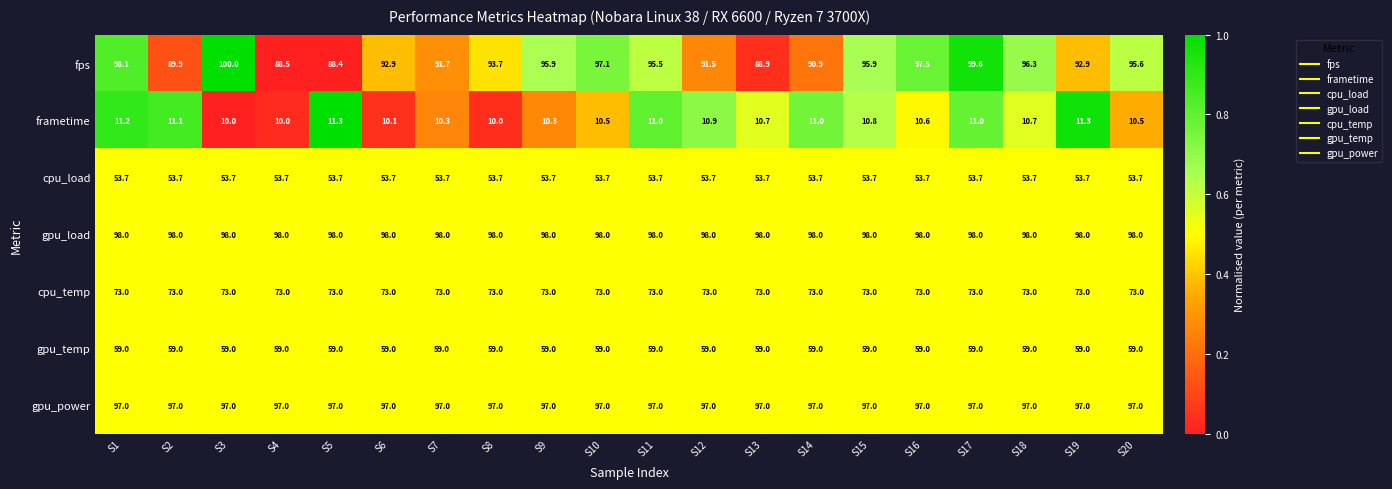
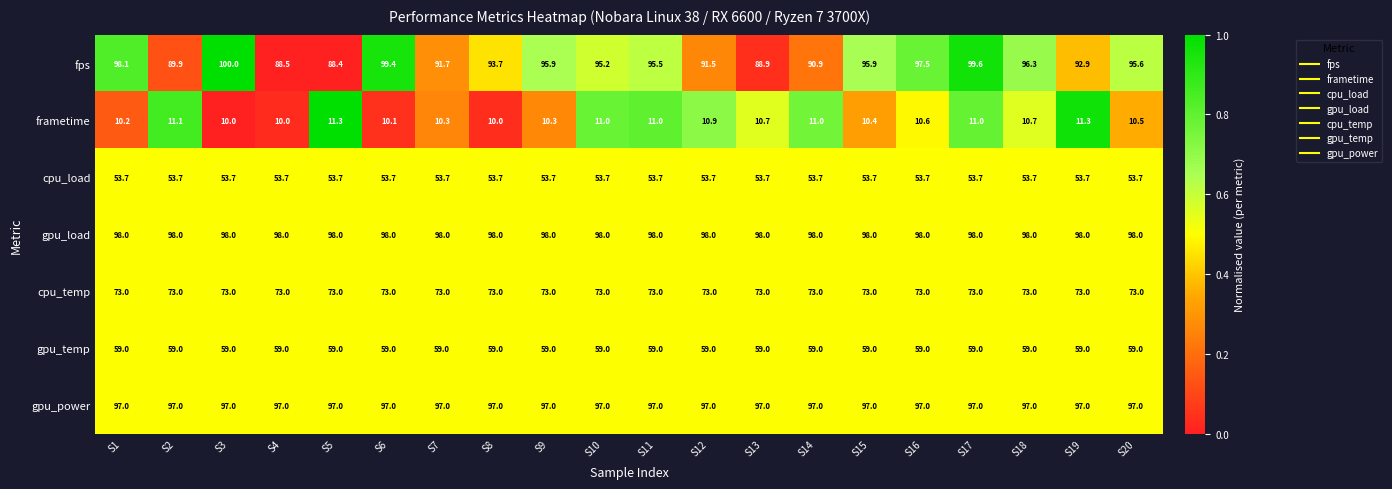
  {
    "fps": {
      "S1": 98.1,
      "S2": 89.9,
      "S3": 100.0,
      "S4": 88.5,
      "S5": 88.4,
-     "S6": 92.9,
+     "S6": 99.4,
      "S7": 91.7,
      "S8": 93.7,
      "S9": 95.9,
-     "S10": 97.1,
+     "S10": 95.2,
      "S11": 95.5,
      "S12": 91.5,
      "S13": 88.9,
      "S14": 90.9,
      "S15": 95.9,
      "S16": 97.5,
      "S17": 99.6,
      "S18": 96.3,
      "S19": 92.9,
      "S20": 95.6
    },
    "frametime": {
-     "S1": 11.2,
+     "S1": 10.2,
      "S2": 11.1,
      "S3": 10.0,
      "S4": 10.0,
      "S5": 11.3,
      "S6": 10.1,
      "S7": 10.3,
      "S8": 10.0,
      "S9": 10.3,
-     "S10": 10.5,
+     "S10": 11.0,
      "S11": 11.0,
      "S12": 10.9,
      "S13": 10.7,
      "S14": 11.0,
-     "S15": 10.8,
+     "S15": 10.4,
      "S16": 10.6,
      "S17": 11.0,
      "S18": 10.7,
      "S19": 11.3,
      "S20": 10.5
    },
    "cpu_load": {
      "S1": 53.7,
      "S2": 53.7,
      "S3": 53.7,
      "S4": 53.7,
      "S5": 53.7,
      "S6": 53.7,
      "S7": 53.7,
      "S8": 53.7,
      "S9": 53.7,
      "S10": 53.7,
      "S11": 53.7,
      "S12": 53.7,
      "S13": 53.7,
      "S14": 53.7,
      "S15": 53.7,
      "S16": 53.7,
      "S17": 53.7,
      "S18": 53.7,
      "S19": 53.7,
      "S20": 53.7
    },
    "gpu_load": {
      "S1": 98.0,
      "S2": 98.0,
      "S3": 98.0,
      "S4": 98.0,
      "S5": 98.0,
      "S6": 98.0,
      "S7": 98.0,
      "S8": 98.0,
      "S9": 98.0,
      "S10": 98.0,
      "S11": 98.0,
      "S12": 98.0,
      "S13": 98.0,
      "S14": 98.0,
      "S15": 98.0,
      "S16": 98.0,
      "S17": 98.0,
      "S18": 98.0,
      "S19": 98.0,
      "S20": 98.0
    },
    "cpu_temp": {
      "S1": 73.0,
      "S2": 73.0,
      "S3": 73.0,
      "S4": 73.0,
      "S5": 73.0,
      "S6": 73.0,
      "S7": 73.0,
      "S8": 73.0,
      "S9": 73.0,
      "S10": 73.0,
      "S11": 73.0,
      "S12": 73.0,
      "S13": 73.0,
      "S14": 73.0,
      "S15": 73.0,
      "S16": 73.0,
      "S17": 73.0,
      "S18": 73.0,
      "S19": 73.0,
      "S20": 73.0
    },
    "gpu_temp": {
      "S1": 59.0,
      "S2": 59.0,
      "S3": 59.0,
      "S4": 59.0,
      "S5": 59.0,
      "S6": 59.0,
      "S7": 59.0,
      "S8": 59.0,
      "S9": 59.0,
      "S10": 59.0,
      "S11": 59.0,
      "S12": 59.0,
      "S13": 59.0,
      "S14": 59.0,
      "S15": 59.0,
      "S16": 59.0,
      "S17": 59.0,
      "S18": 59.0,
      "S19": 59.0,
      "S20": 59.0
    },
    "gpu_power": {
      "S1": 97.0,
      "S2": 97.0,
      "S3": 97.0,
      "S4": 97.0,
      "S5": 97.0,
      "S6": 97.0,
      "S7": 97.0,
      "S8": 97.0,
      "S9": 97.0,
      "S10": 97.0,
      "S11": 97.0,
      "S12": 97.0,
      "S13": 97.0,
      "S14": 97.0,
      "S15": 97.0,
      "S16": 97.0,
      "S17": 97.0,
      "S18": 97.0,
      "S19": 97.0,
      "S20": 97.0
    }
  }
